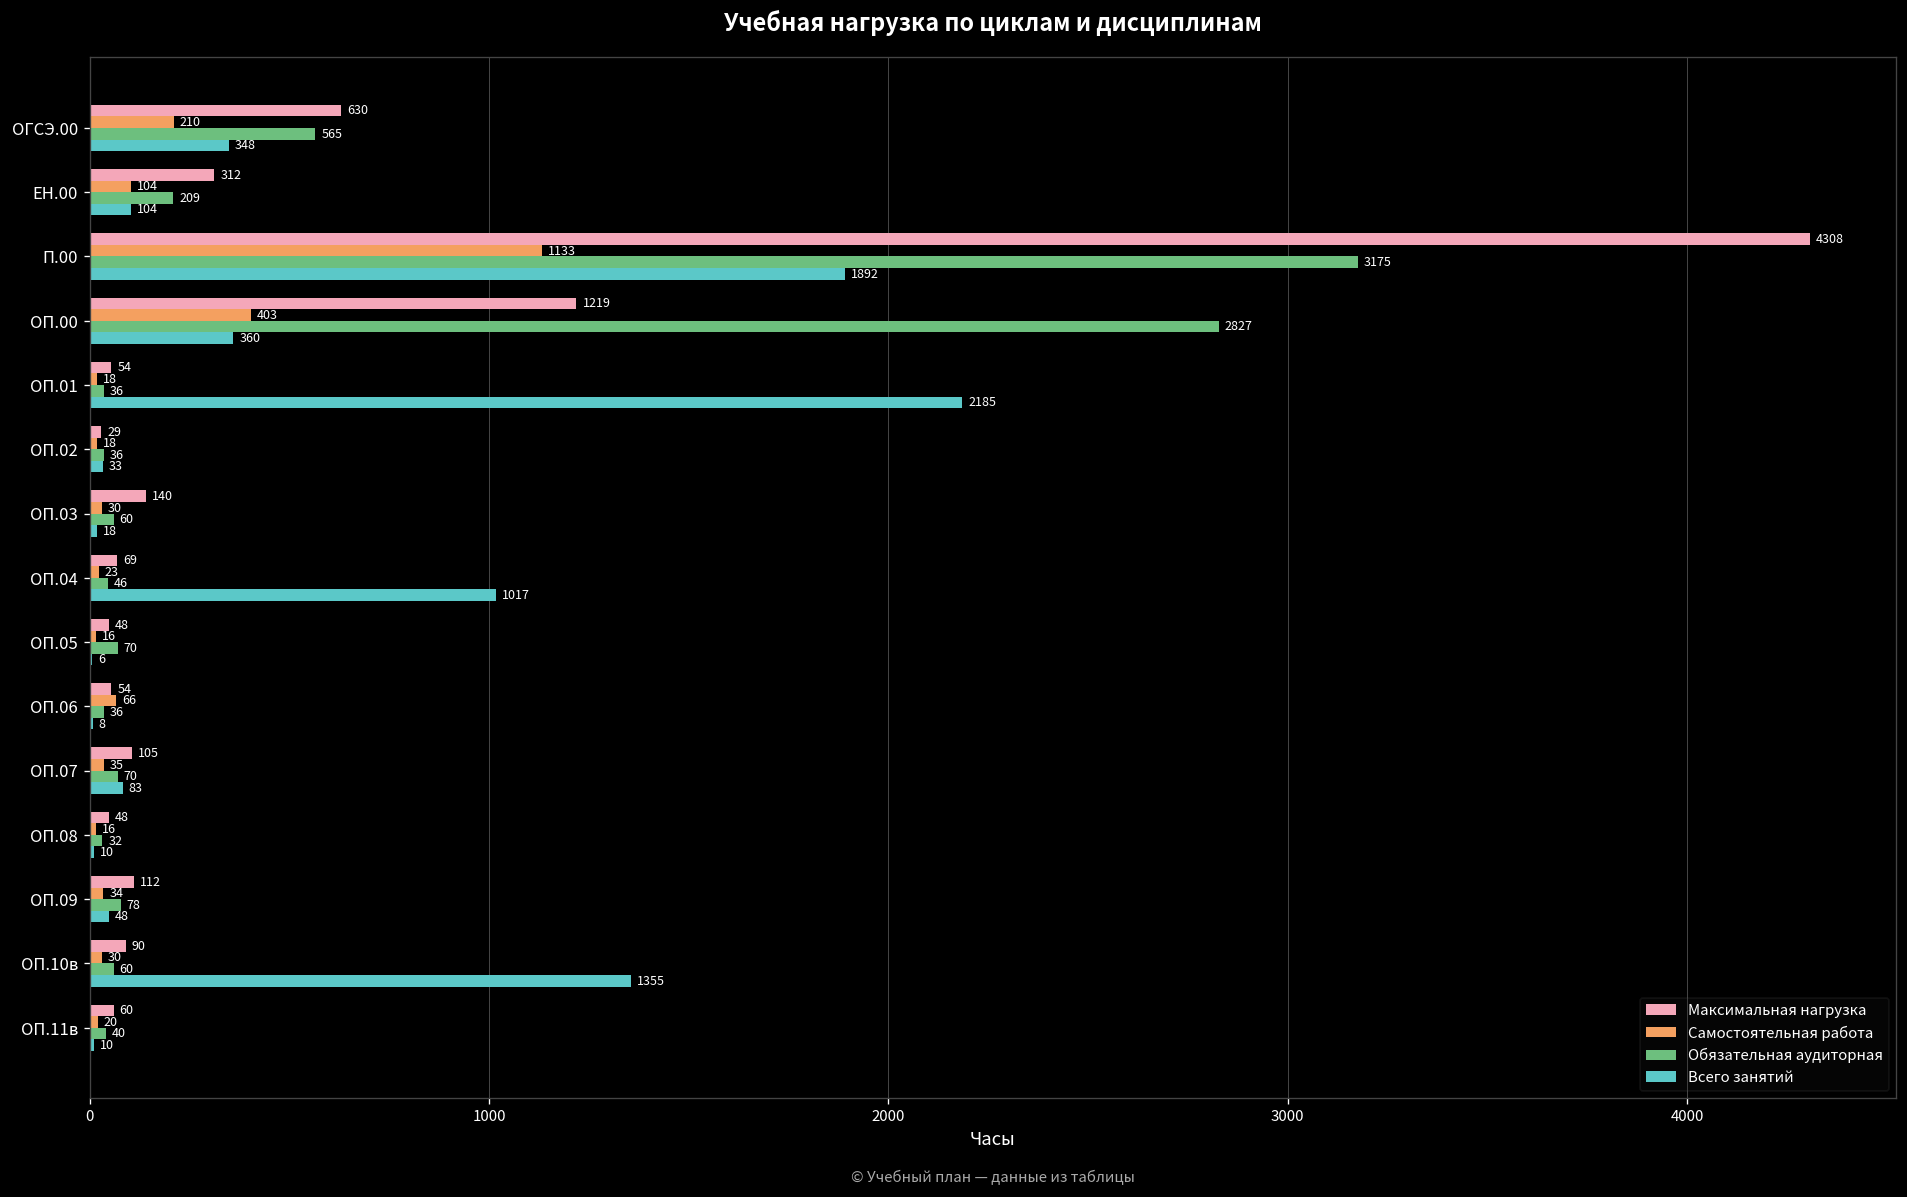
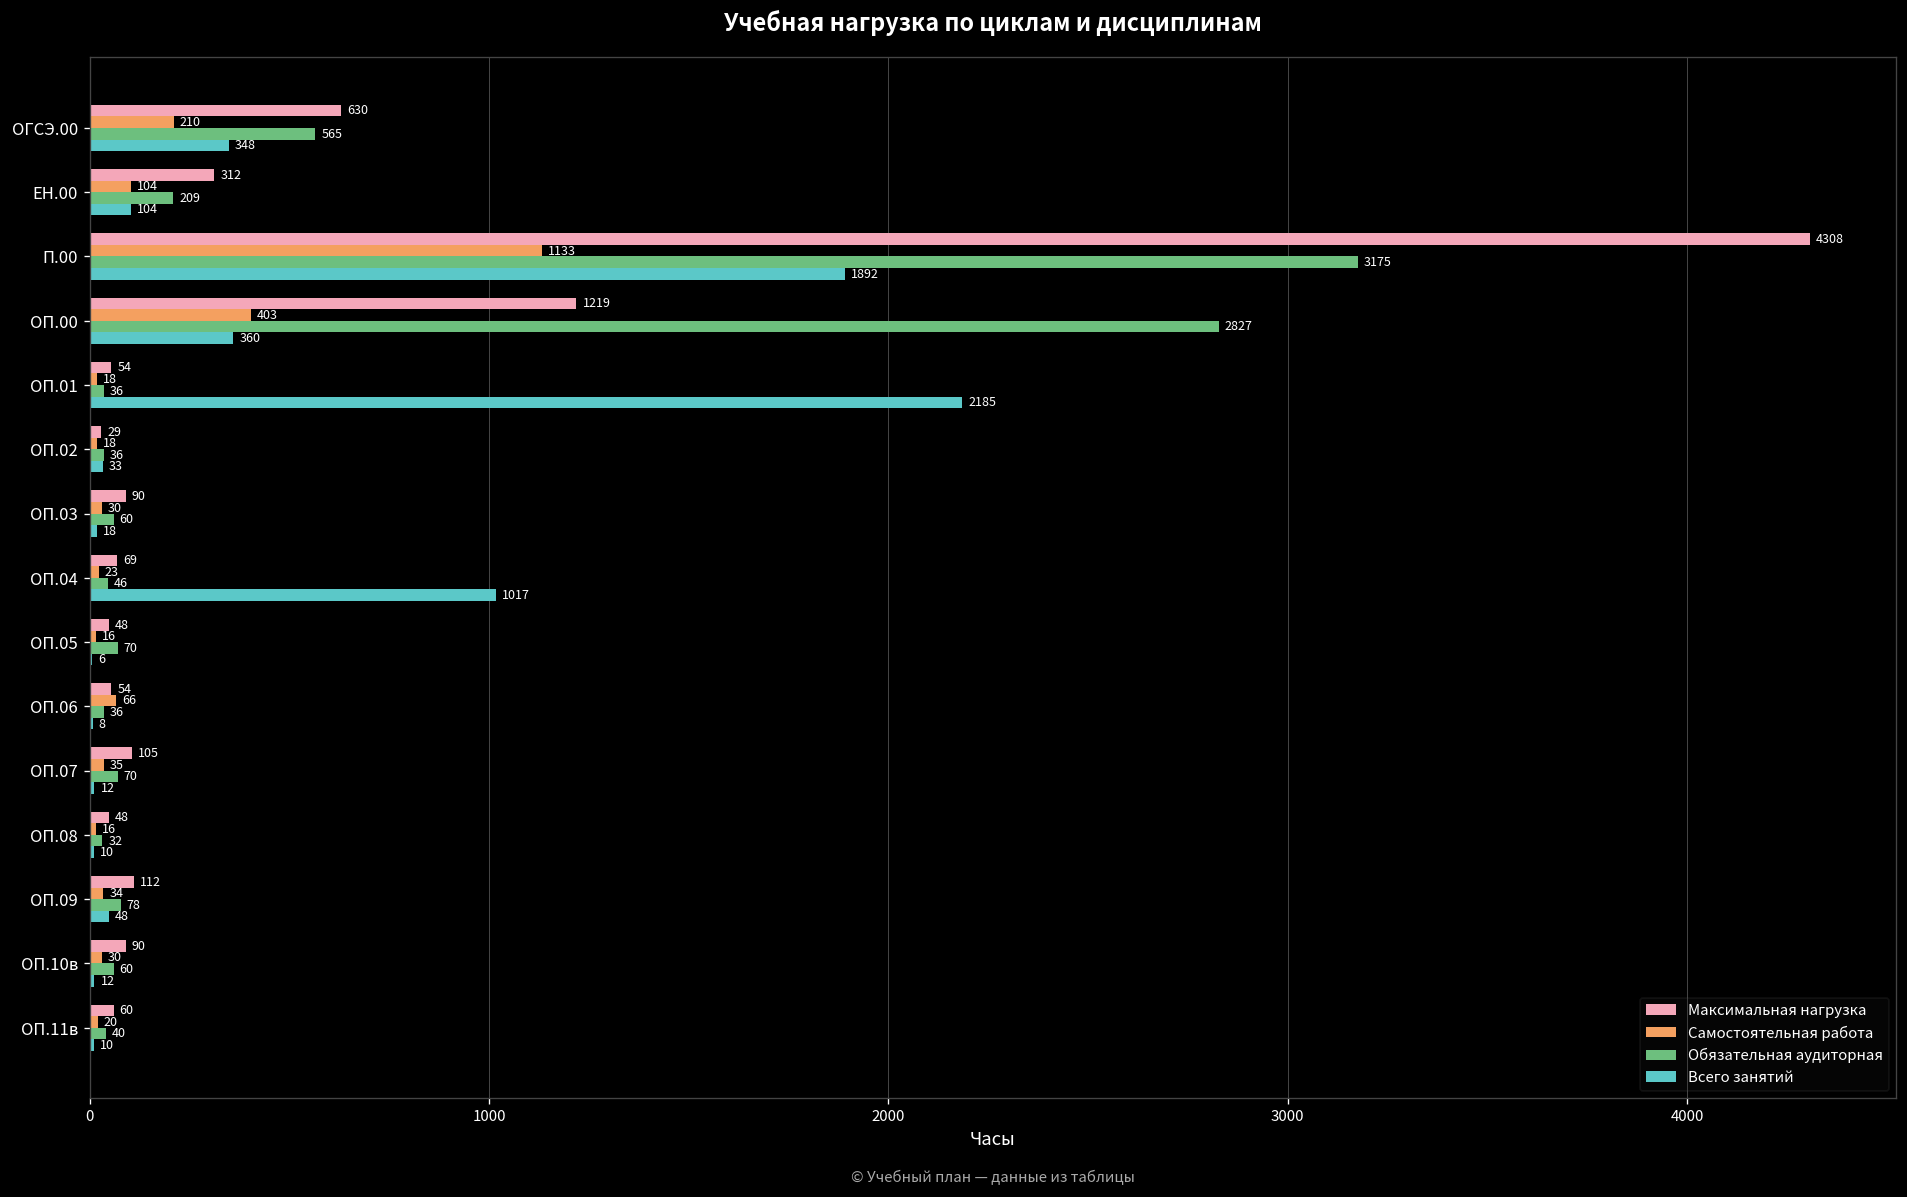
  {
    "Максимальная нагрузка": {
      "ОГСЭ.00": 630,
      "ЕН.00": 312,
      "П.00": 4308,
      "ОП.00": 1219,
      "ОП.01": 54,
      "ОП.02": 29,
-     "ОП.03": 140,
+     "ОП.03": 90,
      "ОП.04": 69,
      "ОП.05": 48,
      "ОП.06": 54,
      "ОП.07": 105,
      "ОП.08": 48,
      "ОП.09": 112,
      "ОП.10в": 90,
      "ОП.11в": 60
    },
    "Самостоятельная работа": {
      "ОГСЭ.00": 210,
      "ЕН.00": 104,
      "П.00": 1133,
      "ОП.00": 403,
      "ОП.01": 18,
      "ОП.02": 18,
      "ОП.03": 30,
      "ОП.04": 23,
      "ОП.05": 16,
      "ОП.06": 66,
      "ОП.07": 35,
      "ОП.08": 16,
      "ОП.09": 34,
      "ОП.10в": 30,
      "ОП.11в": 20
    },
    "Обязательная аудиторная": {
      "ОГСЭ.00": 565,
      "ЕН.00": 209,
      "П.00": 3175,
      "ОП.00": 2827,
      "ОП.01": 36,
      "ОП.02": 36,
      "ОП.03": 60,
      "ОП.04": 46,
      "ОП.05": 70,
      "ОП.06": 36,
      "ОП.07": 70,
      "ОП.08": 32,
      "ОП.09": 78,
      "ОП.10в": 60,
      "ОП.11в": 40
    },
    "Всего занятий": {
      "ОГСЭ.00": 348,
      "ЕН.00": 104,
      "П.00": 1892,
      "ОП.00": 360,
      "ОП.01": 2185,
      "ОП.02": 33,
      "ОП.03": 18,
      "ОП.04": 1017,
      "ОП.05": 6,
      "ОП.06": 8,
-     "ОП.07": 83,
+     "ОП.07": 12,
      "ОП.08": 10,
      "ОП.09": 48,
-     "ОП.10в": 1355,
+     "ОП.10в": 12,
      "ОП.11в": 10
    }
  }
